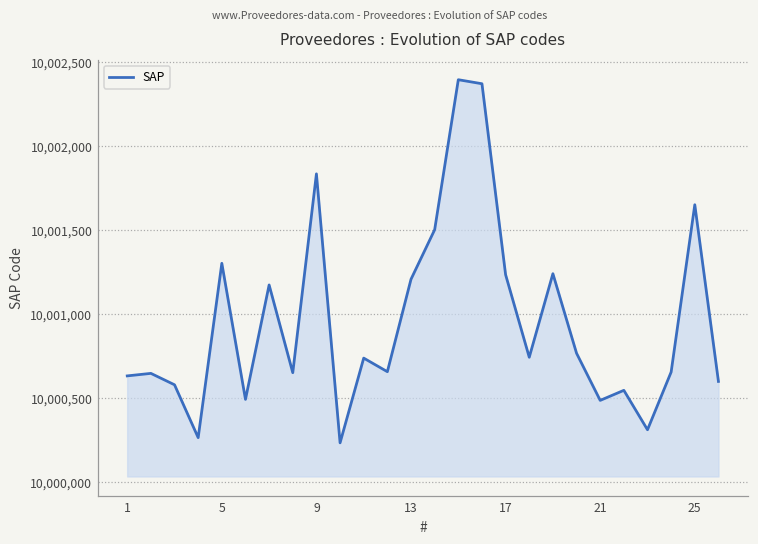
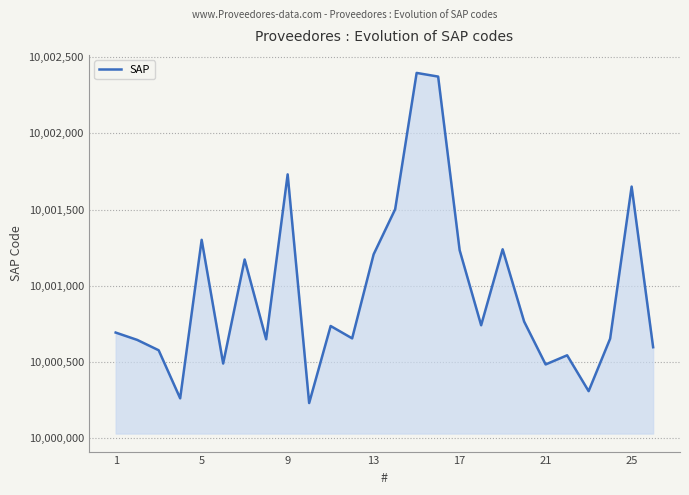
  {
-   "1": "10,000,630",
+   "1": "10,000,690",
    "5": "10,001,300",
-   "9": "10,001,840",
+   "9": "10,001,730",
    "13": "10,001,210",
    "17": "10,001,230",
    "21": "10,000,490",
    "25": "10,001,650"
  }
